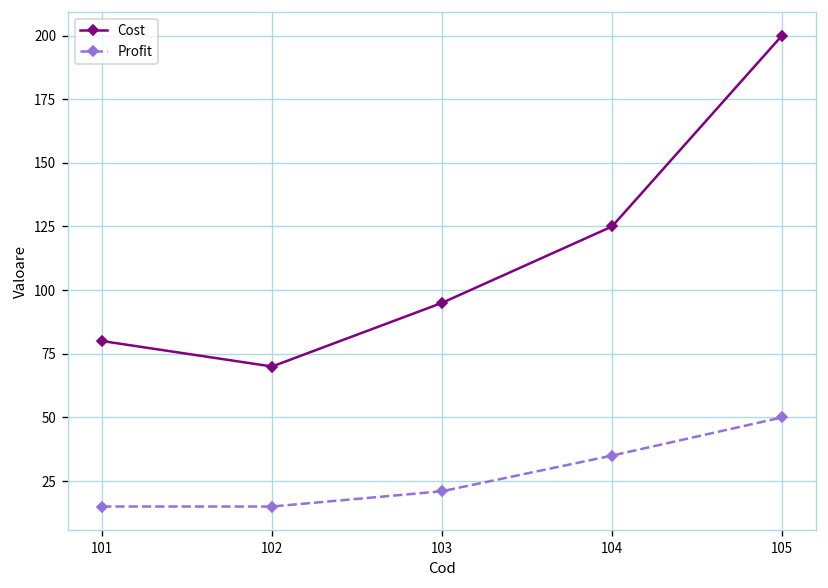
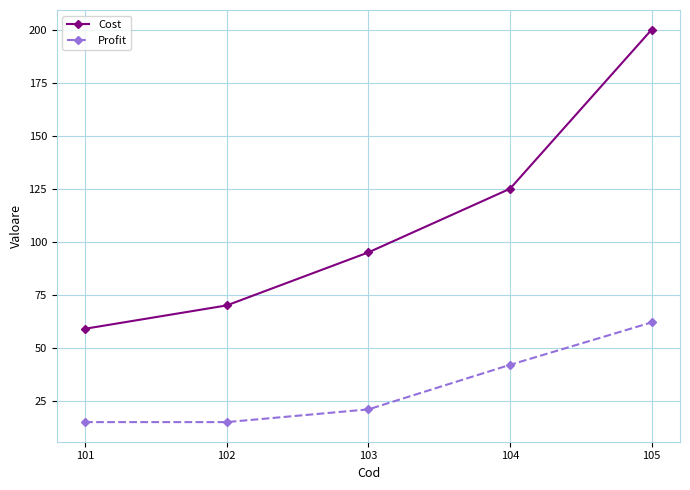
  {
    "Cost": {
-     "101": 80,
+     "101": 59,
      "102": 70,
      "103": 95,
      "104": 125,
      "105": 200
    },
    "Profit": {
      "101": 15,
      "102": 15,
      "103": 21,
-     "104": 35,
-     "105": 50
+     "104": 42,
+     "105": 62
    }
  }
